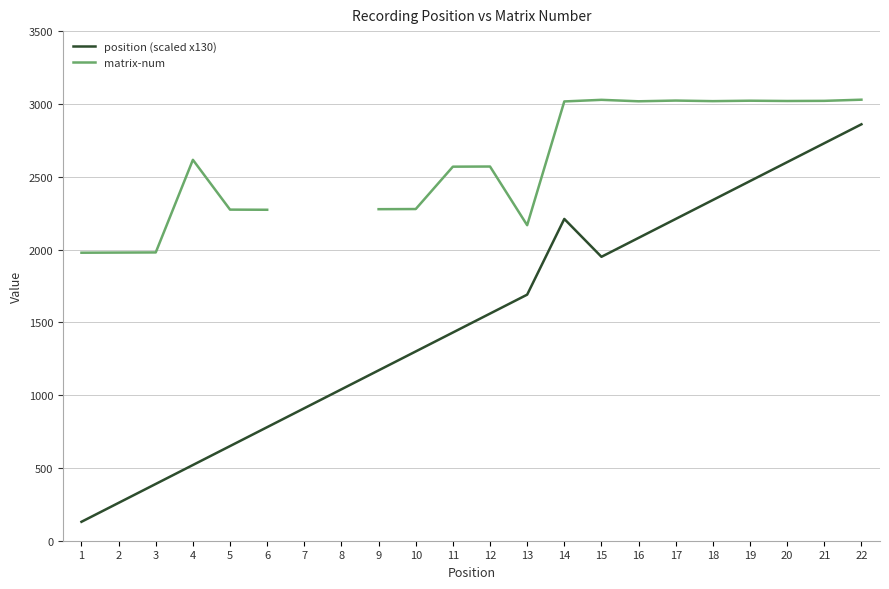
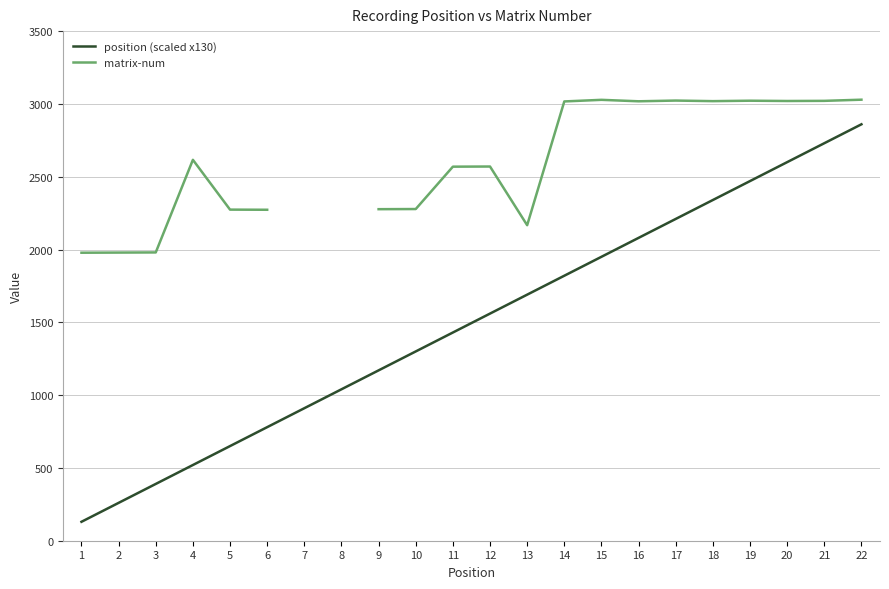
  {
    "position (scaled x130)": {
      "1": 130,
      "2": 260,
      "3": 390,
      "4": 520,
      "5": 650,
      "6": 780,
      "7": 910,
      "8": 1040,
      "9": 1170,
      "10": 1300,
      "11": 1430,
      "12": 1560,
      "13": 1690,
-     "14": 2210,
+     "14": 1820,
      "15": 1950,
      "16": 2080,
      "17": 2210,
      "18": 2340,
      "19": 2470,
      "20": 2600,
      "21": 2730,
      "22": 2860
    },
    "matrix-num": {
      "1": 1980,
      "2": 1980,
      "3": 1980,
      "4": 2620,
      "5": 2270,
      "6": 2270,
      "9": 2280,
      "10": 2280,
      "11": 2570,
      "12": 2570,
      "13": 2170,
      "14": 3020,
      "15": 3030,
      "16": 3020,
      "17": 3020,
      "18": 3020,
      "19": 3020,
      "20": 3020,
      "21": 3020,
      "22": 3030
    }
  }
